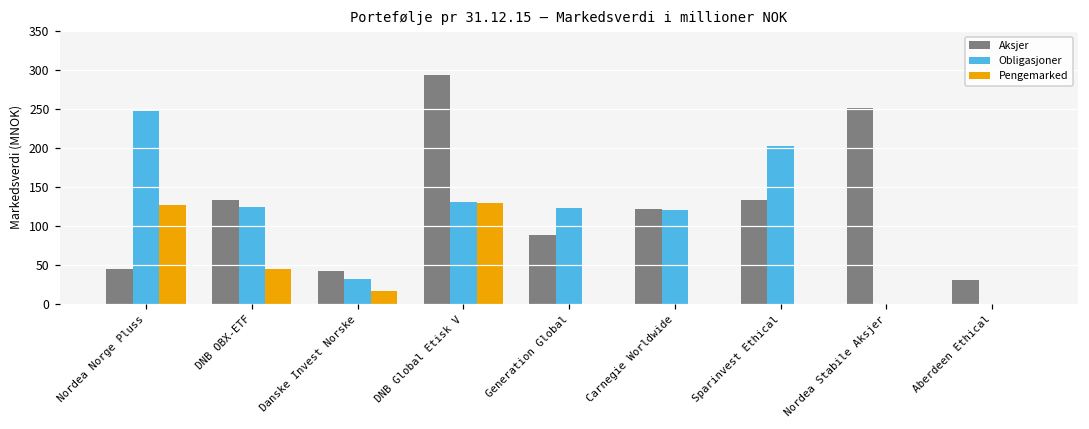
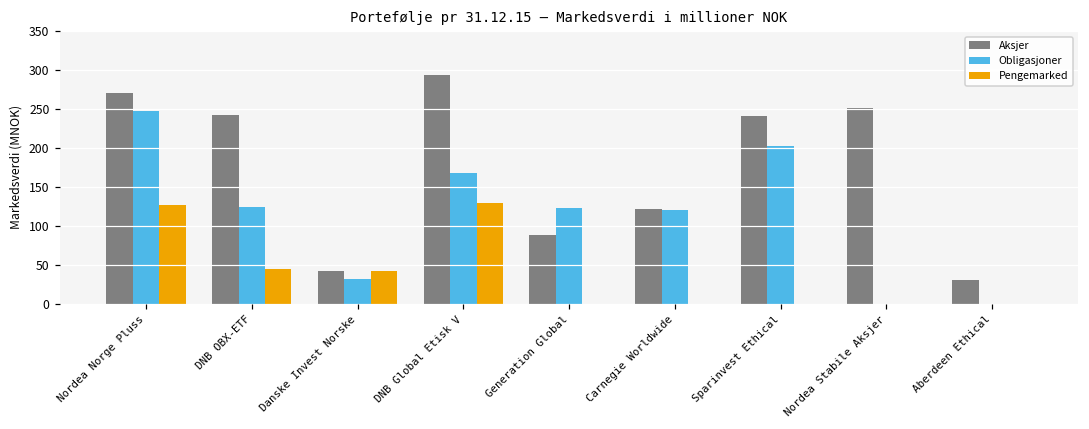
  {
    "Aksjer": {
-     "Nordea Norge Pluss": 40,
-     "DNB OBX-ETF": 130,
+     "Nordea Norge Pluss": 270,
+     "DNB OBX-ETF": 240,
      "Danske Invest Norske": 40,
      "DNB Global Etisk V": 290,
      "Generation Global": 90,
      "Carnegie Worldwide": 120,
-     "Sparinvest Ethical": 130,
+     "Sparinvest Ethical": 240,
      "Nordea Stabile Aksjer": 250,
      "Aberdeen Ethical": 30
    },
    "Obligasjoner": {
      "Nordea Norge Pluss": 250,
      "DNB OBX-ETF": 120,
      "Danske Invest Norske": 30,
-     "DNB Global Etisk V": 130,
+     "DNB Global Etisk V": 170,
      "Generation Global": 120,
      "Carnegie Worldwide": 120,
      "Sparinvest Ethical": 200,
      "Nordea Stabile Aksjer": 0,
      "Aberdeen Ethical": 0
    },
    "Pengemarked": {
      "Nordea Norge Pluss": 130,
      "DNB OBX-ETF": 40,
-     "Danske Invest Norske": 20,
+     "Danske Invest Norske": 40,
      "DNB Global Etisk V": 130,
      "Generation Global": 0,
      "Carnegie Worldwide": 0,
      "Sparinvest Ethical": 0,
      "Nordea Stabile Aksjer": 0,
      "Aberdeen Ethical": 0
    }
  }
